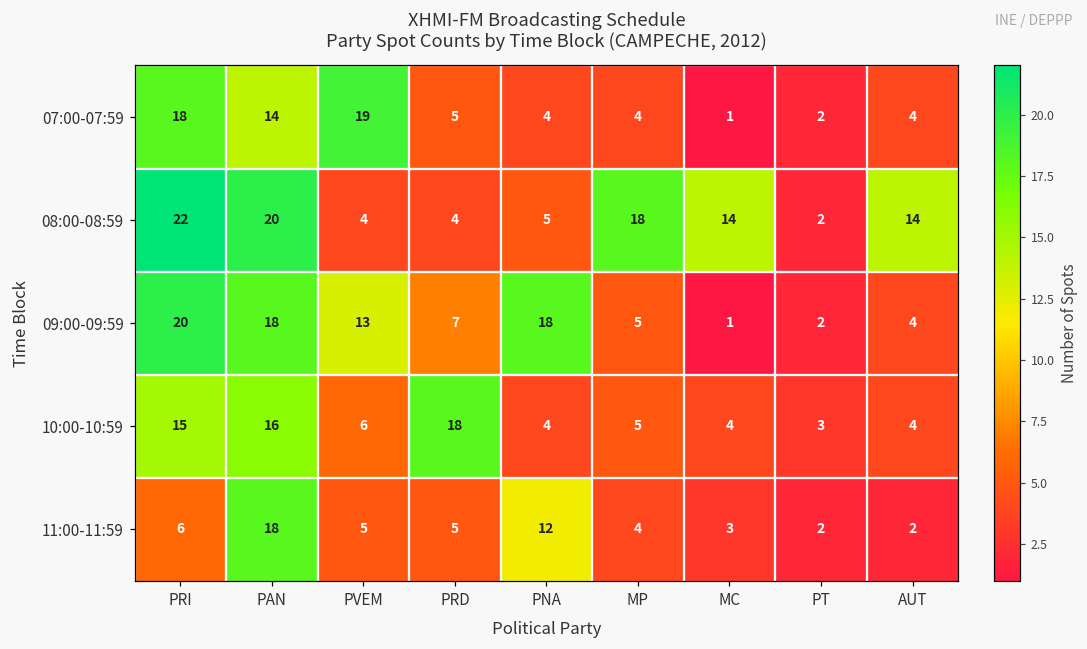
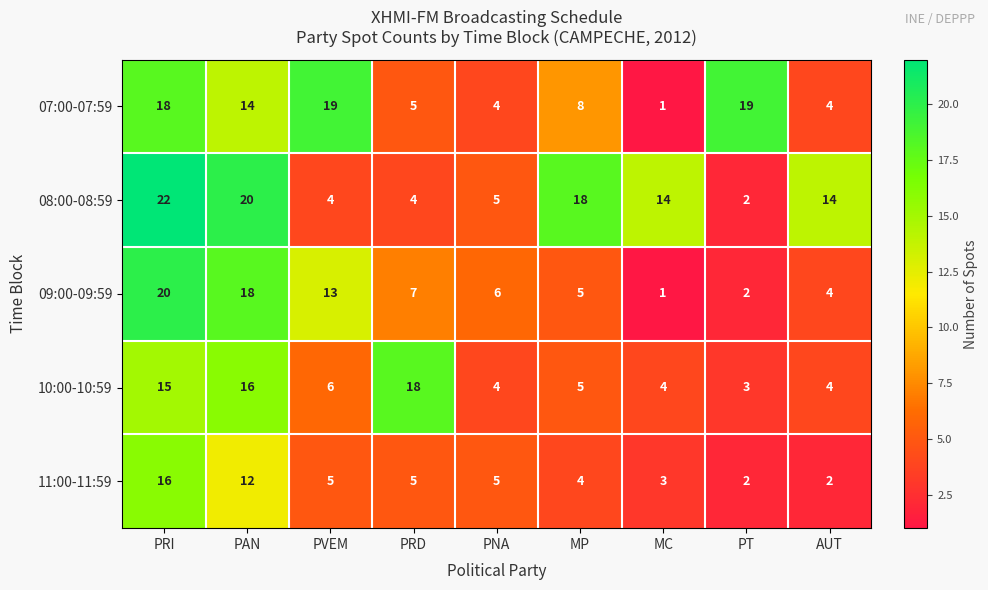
  {
    "07:00-07:59": {
      "PRI": 18,
      "PAN": 14,
      "PVEM": 19,
      "PRD": 5,
      "PNA": 4,
-     "MP": 4,
+     "MP": 8,
      "MC": 1,
-     "PT": 2,
+     "PT": 19,
      "AUT": 4
    },
    "08:00-08:59": {
      "PRI": 22,
      "PAN": 20,
      "PVEM": 4,
      "PRD": 4,
      "PNA": 5,
      "MP": 18,
      "MC": 14,
      "PT": 2,
      "AUT": 14
    },
    "09:00-09:59": {
      "PRI": 20,
      "PAN": 18,
      "PVEM": 13,
      "PRD": 7,
-     "PNA": 18,
+     "PNA": 6,
      "MP": 5,
      "MC": 1,
      "PT": 2,
      "AUT": 4
    },
    "10:00-10:59": {
      "PRI": 15,
      "PAN": 16,
      "PVEM": 6,
      "PRD": 18,
      "PNA": 4,
      "MP": 5,
      "MC": 4,
      "PT": 3,
      "AUT": 4
    },
    "11:00-11:59": {
-     "PRI": 6,
-     "PAN": 18,
+     "PRI": 16,
+     "PAN": 12,
      "PVEM": 5,
      "PRD": 5,
-     "PNA": 12,
+     "PNA": 5,
      "MP": 4,
      "MC": 3,
      "PT": 2,
      "AUT": 2
    }
  }
